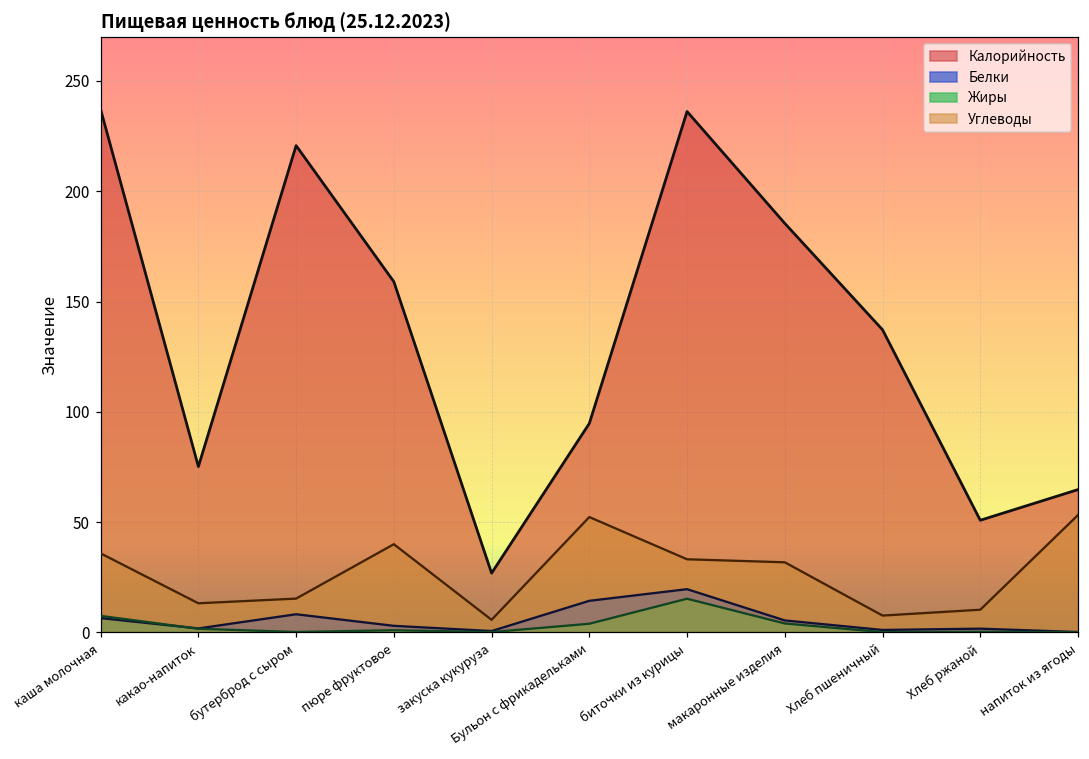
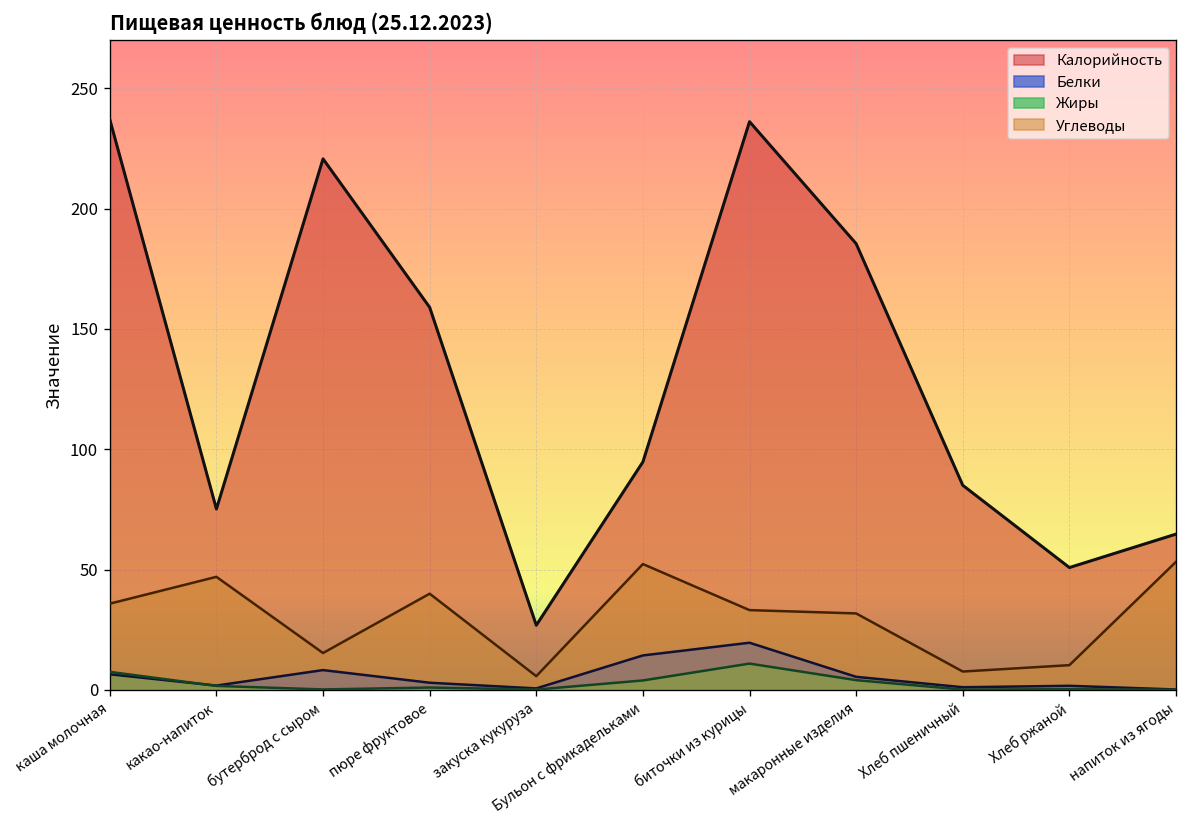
  {
    "Калорийность": {
      "каша молочная": 237,
      "какао-напиток": 75,
      "бутерброд с сыром": 221,
      "пюре фруктовое": 159,
      "закуска кукуруза": 27,
      "Бульон с фрикадельками": 95,
      "биточки из курицы": 236,
      "макаронные изделия": 185,
-     "Хлеб пшеничный": 137,
+     "Хлеб пшеничный": 85,
      "Хлеб ржаной": 51,
      "напиток из ягоды": 65
    },
    "Белки": {
      "бутерброд с сыром": 8,
      "пюре фруктовое": 3,
      "Бульон с фрикадельками": 14,
      "биточки из курицы": 20,
      "макаронные изделия": 5,
      "Хлеб ржаной": 2
    },
    "Жиры": {
      "бутерброд с сыром": 0,
      "пюре фруктовое": 1,
      "Бульон с фрикадельками": 4,
-     "биточки из курицы": 15,
+     "биточки из курицы": 11,
      "макаронные изделия": 4,
      "Хлеб ржаной": 0
    },
    "Углеводы": {
      "каша молочная": 36,
-     "какао-напиток": 13,
+     "какао-напиток": 47,
      "бутерброд с сыром": 15,
      "пюре фруктовое": 40,
      "закуска кукуруза": 6,
      "Бульон с фрикадельками": 52,
      "биточки из курицы": 33,
      "макаронные изделия": 32,
      "Хлеб пшеничный": 8,
      "Хлеб ржаной": 10,
      "напиток из ягоды": 53
    }
  }
